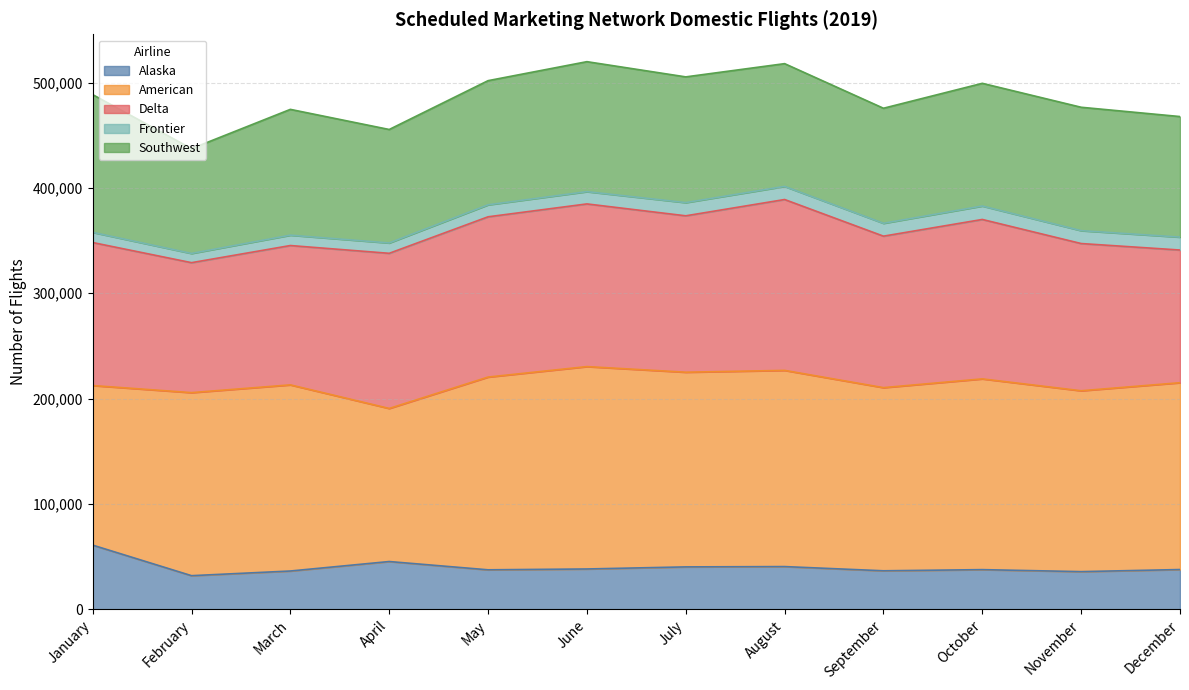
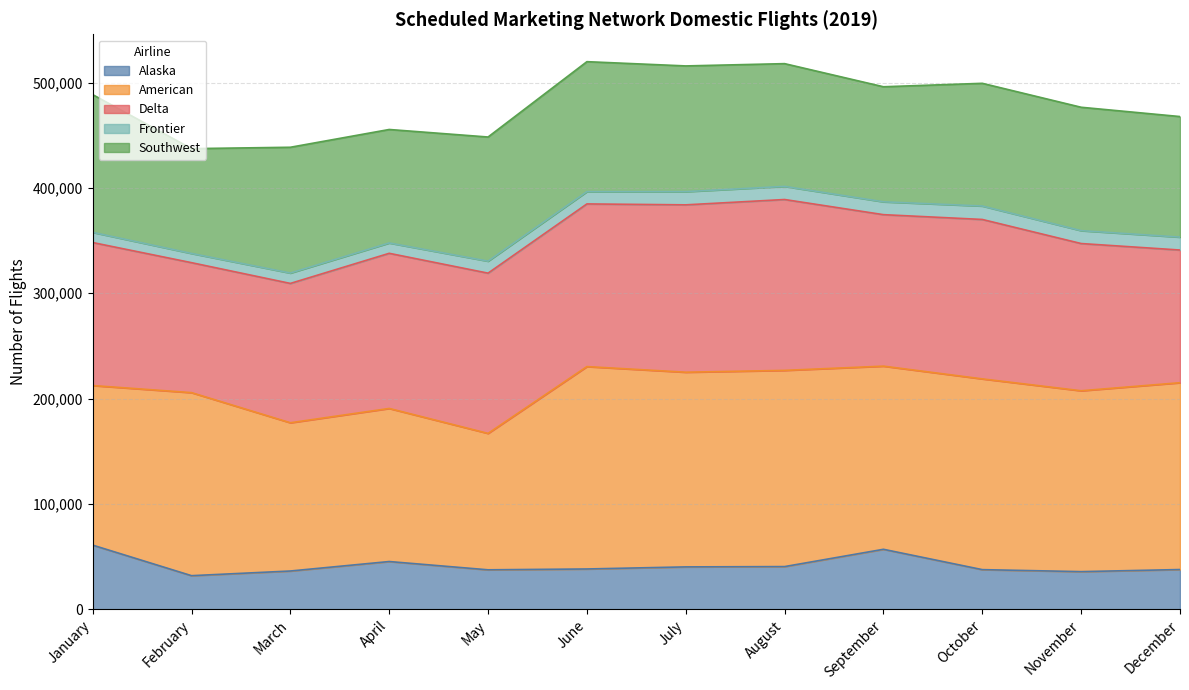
  {
    "Alaska": {
      "January": "61,000",
      "February": "32,000",
      "March": "36,000",
      "April": "45,000",
      "May": "37,000",
      "June": "38,000",
      "July": "40,000",
      "August": "41,000",
-     "September": "37,000",
+     "September": "57,000",
      "October": "38,000",
      "November": "36,000",
      "December": "38,000"
    },
    "American": {
      "January": "151,000",
      "February": "174,000",
-     "March": "177,000",
+     "March": "141,000",
      "April": "145,000",
-     "May": "183,000",
+     "May": "129,000",
      "June": "192,000",
      "July": "185,000",
      "August": "186,000",
      "September": "174,000",
      "October": "181,000",
      "November": "172,000",
      "December": "177,000"
    },
    "Delta": {
      "January": "136,000",
      "February": "123,000",
      "March": "132,000",
      "April": "147,000",
      "May": "152,000",
      "June": "154,000",
-     "July": "148,000",
+     "July": "159,000",
      "August": "162,000",
      "September": "144,000",
      "October": "151,000",
      "November": "140,000",
      "December": "126,000"
    },
    "Frontier": {
      "January": "10,000",
      "February": "9,000",
      "March": "10,000",
      "April": "10,000",
      "May": "11,000",
      "June": "12,000",
      "July": "13,000",
      "August": "12,000",
      "September": "12,000",
      "October": "13,000",
      "November": "12,000",
      "December": "12,000"
    },
    "Southwest": {
      "January": "131,000",
      "March": "119,000",
      "April": "108,000",
      "May": "118,000",
      "June": "123,000",
      "July": "119,000",
      "August": "117,000",
      "September": "109,000",
      "October": "116,000",
      "November": "117,000",
      "December": "114,000"
    }
  }
